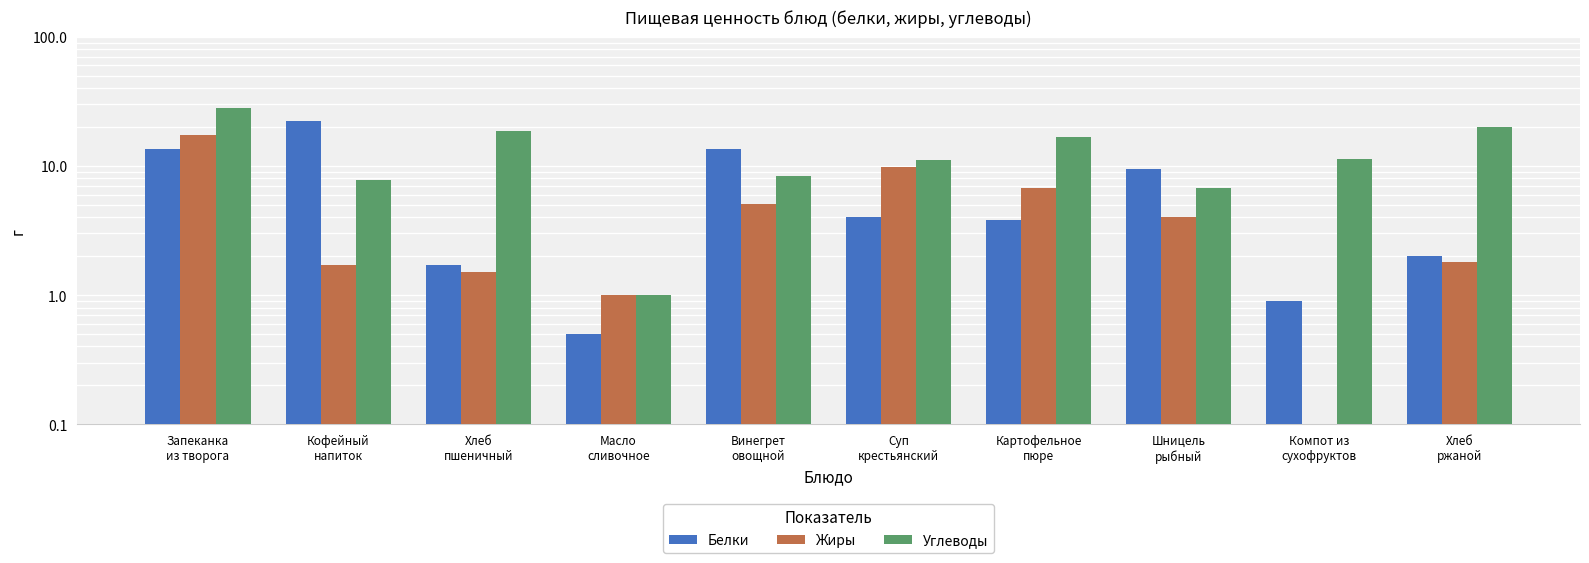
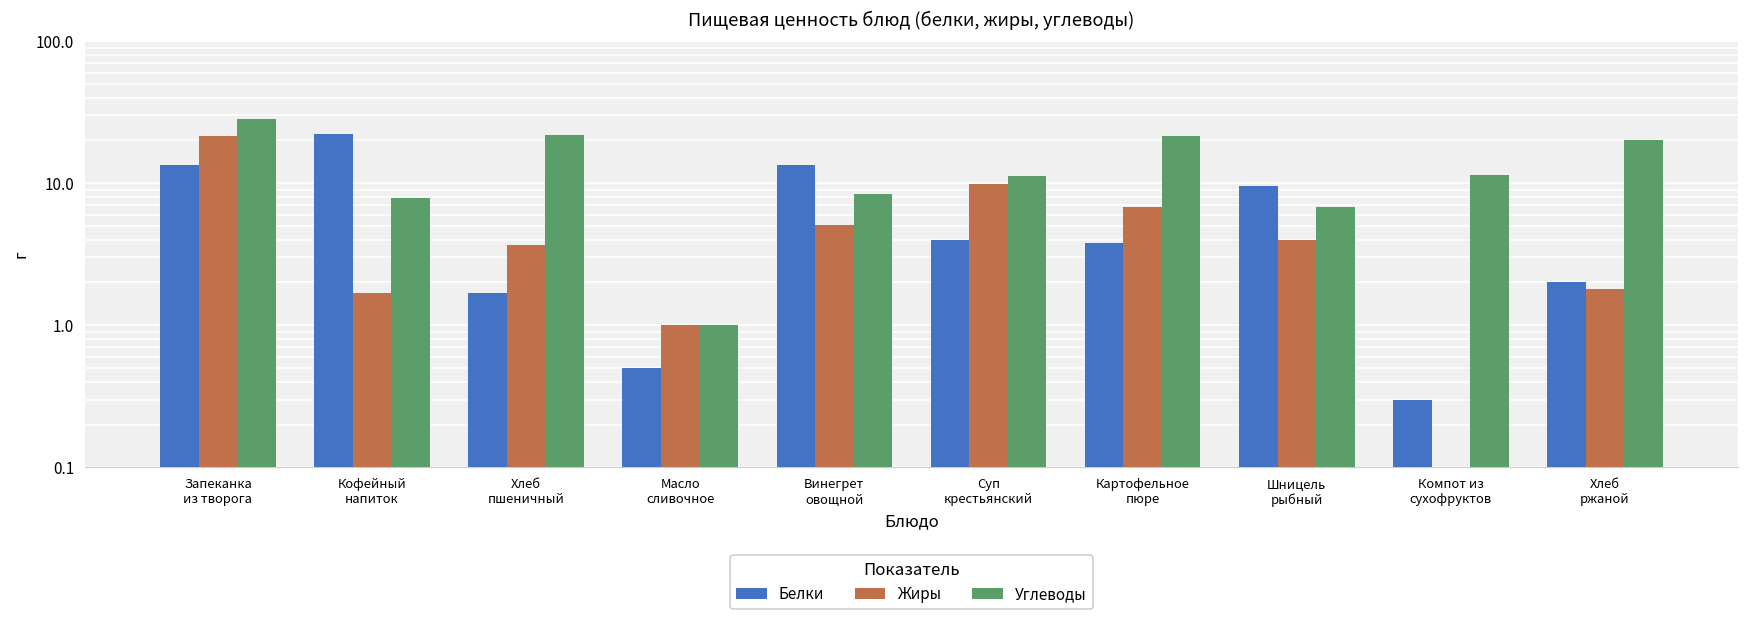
  {
    "Белки": {
      "Запеканка из творога": 14,
      "Кофейный напиток": 22,
      "Хлеб пшеничный": 1.7,
      "Масло сливочное": 0.5,
      "Винегрет овощной": 13,
      "Суп крестьянский": 4.0,
      "Картофельное пюре": 3.8,
      "Шницель рыбный": 10,
-     "Компот из сухофруктов": 0.9,
+     "Компот из сухофруктов": 0.3,
      "Хлеб ржаной": 2.0
    },
    "Жиры": {
-     "Запеканка из творога": 17,
+     "Запеканка из творога": 22,
      "Кофейный напиток": 1.7,
-     "Хлеб пшеничный": 1.5,
+     "Хлеб пшеничный": 3.7,
      "Масло сливочное": 1.0,
      "Винегрет овощной": 5.1,
      "Суп крестьянский": 10,
      "Картофельное пюре": 7,
      "Шницель рыбный": 4.0,
      "Хлеб ржаной": 1.8
    },
    "Углеводы": {
      "Запеканка из творога": 28,
      "Кофейный напиток": 8,
-     "Хлеб пшеничный": 19,
+     "Хлеб пшеничный": 22,
      "Масло сливочное": 1,
      "Винегрет овощной": 8,
      "Суп крестьянский": 11,
-     "Картофельное пюре": 17,
+     "Картофельное пюре": 22,
      "Шницель рыбный": 7,
      "Компот из сухофруктов": 11,
      "Хлеб ржаной": 20
    }
  }
